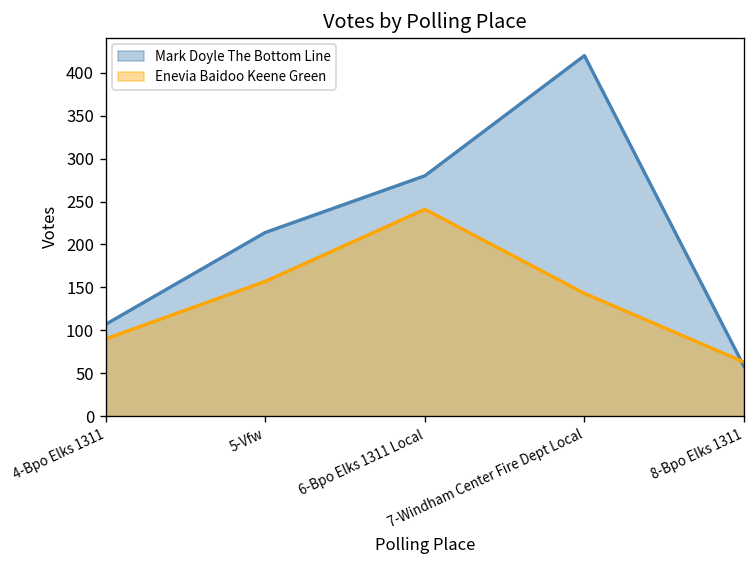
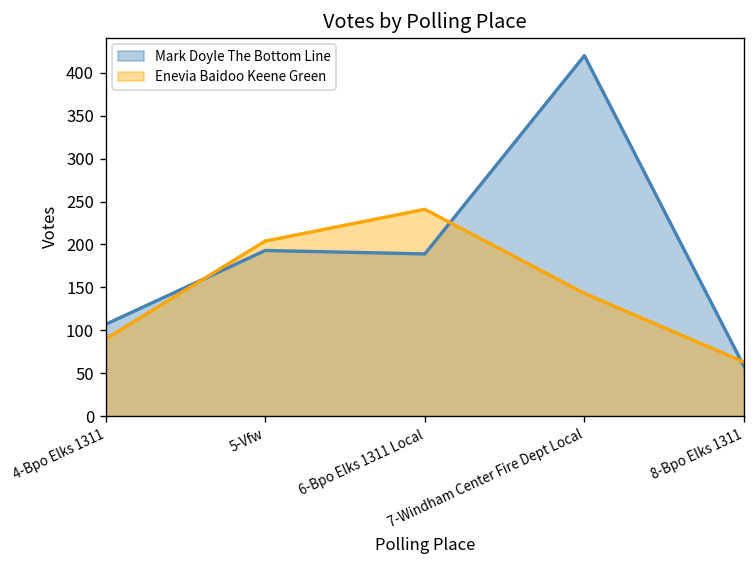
  {
    "Mark Doyle The Bottom Line": {
      "4-Bpo Elks 1311": 110,
-     "5-Vfw": 210,
-     "6-Bpo Elks 1311 Local": 280,
+     "5-Vfw": 190,
+     "6-Bpo Elks 1311 Local": 190,
      "7-Windham Center Fire Dept Local": 420,
      "8-Bpo Elks 1311": 60
    },
    "Enevia Baidoo Keene Green": {
      "4-Bpo Elks 1311": 90,
-     "5-Vfw": 160,
+     "5-Vfw": 200,
      "6-Bpo Elks 1311 Local": 240,
      "7-Windham Center Fire Dept Local": 140,
      "8-Bpo Elks 1311": 60
    }
  }
